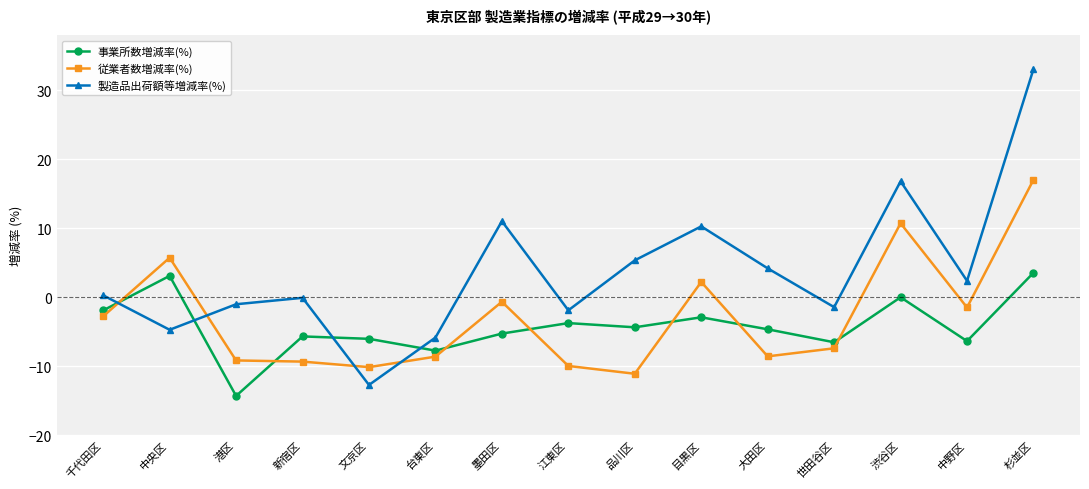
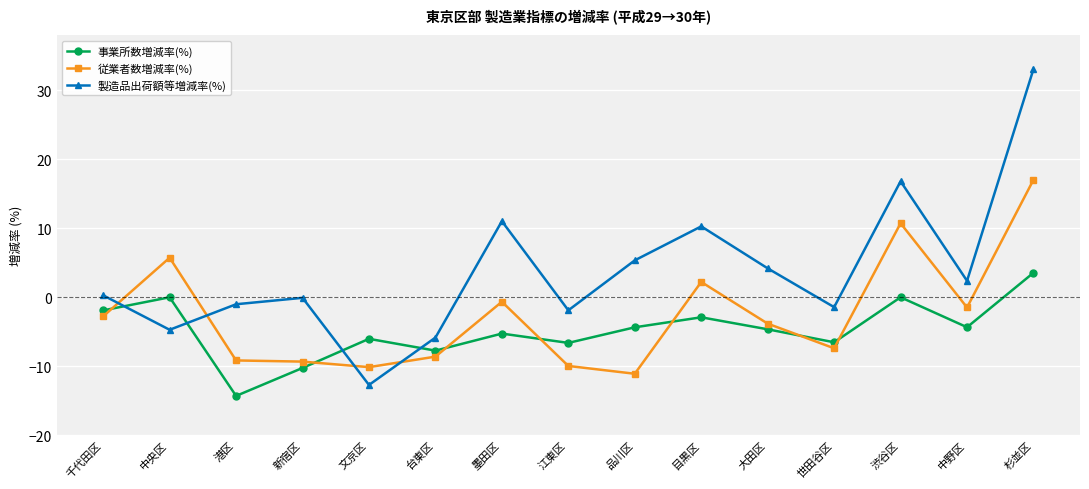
  {
    "事業所数増減率(%)": {
      "千代田区": -2,
-     "中央区": 3,
+     "中央区": 0,
      "港区": -14,
-     "新宿区": -6,
+     "新宿区": -10,
      "文京区": -6,
      "台東区": -8,
      "墨田区": -5,
-     "江東区": -4,
+     "江東区": -7,
      "品川区": -4,
      "目黒区": -3,
      "大田区": -5,
      "世田谷区": -7,
      "渋谷区": 0,
-     "中野区": -6,
+     "中野区": -4,
      "杉並区": 4
    },
    "従業者数増減率(%)": {
      "千代田区": -3,
      "中央区": 6,
      "港区": -9,
      "新宿区": -9,
      "文京区": -10,
      "台東区": -9,
      "墨田区": -1,
      "江東区": -10,
      "品川区": -11,
      "目黒区": 2,
-     "大田区": -9,
+     "大田区": -4,
      "世田谷区": -7,
      "渋谷区": 11,
      "中野区": -1,
      "杉並区": 17
    },
    "製造品出荷額等増減率(%)": {
      "千代田区": 0,
      "中央区": -5,
      "港区": -1,
      "新宿区": 0,
      "文京区": -13,
      "台東区": -6,
      "墨田区": 11,
      "江東区": -2,
      "品川区": 5,
      "目黒区": 10,
      "大田区": 4,
      "世田谷区": -1,
      "渋谷区": 17,
      "中野区": 2,
      "杉並区": 33
    }
  }
